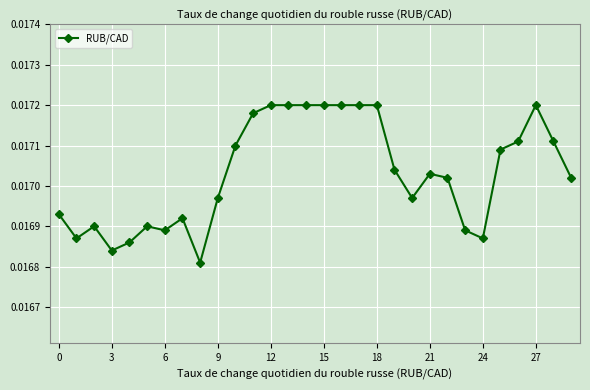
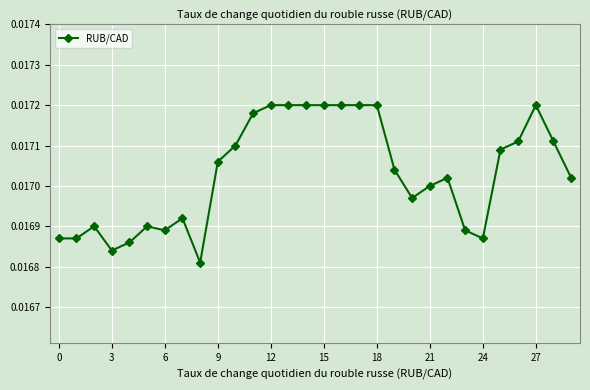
  {
-   "0": 0.01693,
+   "0": 0.01687,
    "3": 0.01684,
    "6": 0.01689,
-   "9": 0.01697,
+   "9": 0.01706,
    "12": 0.01720,
    "15": 0.01720,
    "18": 0.01720,
-   "21": 0.01703,
+   "21": 0.01700,
    "24": 0.01687,
    "27": 0.01720
  }
